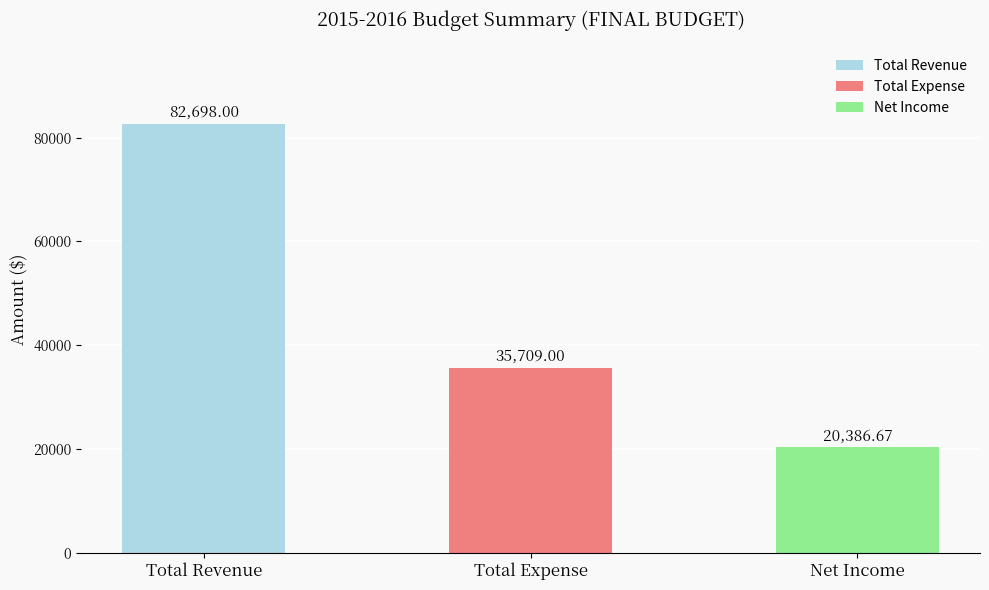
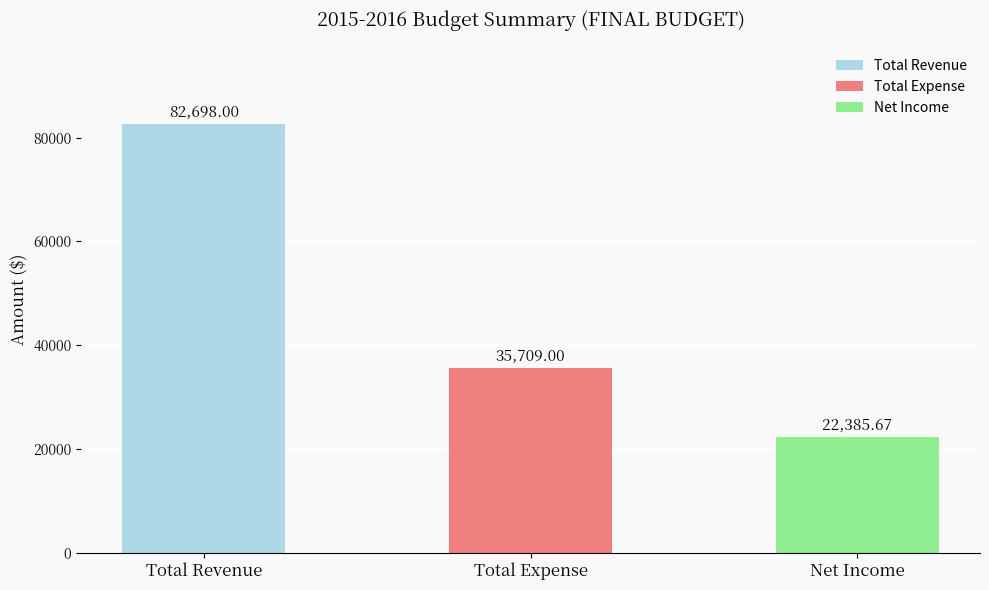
  {
    "Total Revenue": "82,698.00",
    "Total Expense": "35,709.00",
-   "Net Income": "20,386.67"
+   "Net Income": "22,385.67"
  }
